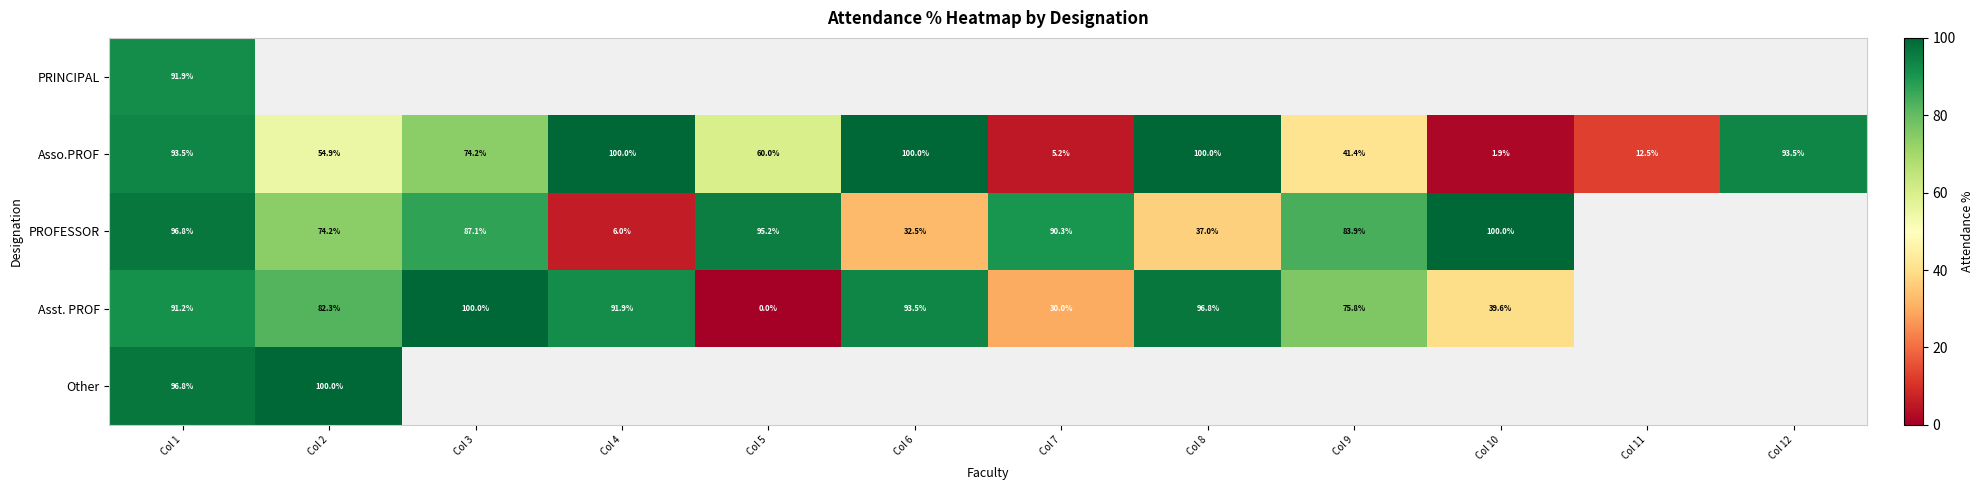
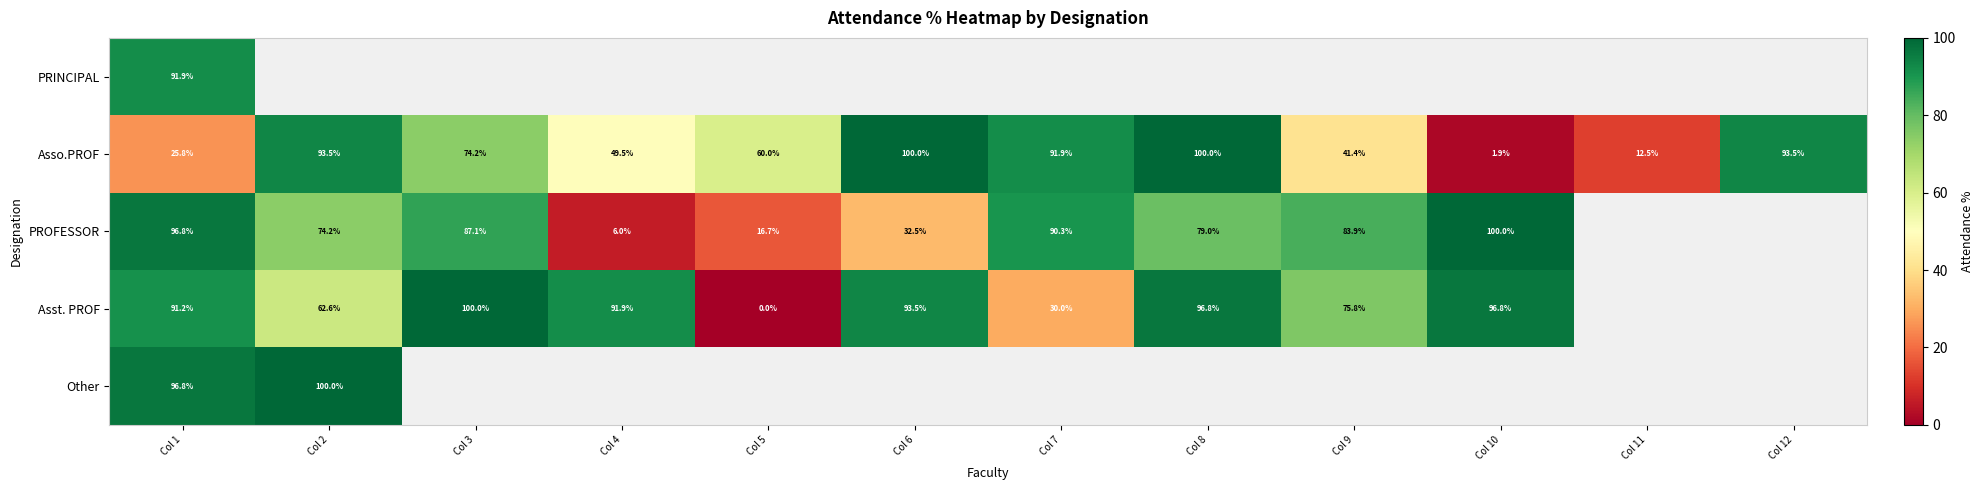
  {
    "PRINCIPAL": {
      "Col 1": "91.9%"
    },
    "Asso.PROF": {
-     "Col 1": "93.5%",
-     "Col 2": "54.9%",
+     "Col 1": "25.8%",
+     "Col 2": "93.5%",
      "Col 3": "74.2%",
-     "Col 4": "100.0%",
+     "Col 4": "49.5%",
      "Col 5": "60.0%",
      "Col 6": "100.0%",
-     "Col 7": "5.2%",
+     "Col 7": "91.9%",
      "Col 8": "100.0%",
      "Col 9": "41.4%",
      "Col 10": "1.9%",
      "Col 11": "12.5%",
      "Col 12": "93.5%"
    },
    "PROFESSOR": {
      "Col 1": "96.8%",
      "Col 2": "74.2%",
      "Col 3": "87.1%",
      "Col 4": "6.0%",
-     "Col 5": "95.2%",
+     "Col 5": "16.7%",
      "Col 6": "32.5%",
      "Col 7": "90.3%",
-     "Col 8": "37.0%",
+     "Col 8": "79.0%",
      "Col 9": "83.9%",
      "Col 10": "100.0%"
    },
    "Asst. PROF": {
      "Col 1": "91.2%",
-     "Col 2": "82.3%",
+     "Col 2": "62.6%",
      "Col 3": "100.0%",
      "Col 4": "91.9%",
      "Col 5": "0.0%",
      "Col 6": "93.5%",
      "Col 7": "30.0%",
      "Col 8": "96.8%",
      "Col 9": "75.8%",
-     "Col 10": "39.6%"
+     "Col 10": "96.8%"
    },
    "Other": {
      "Col 1": "96.8%",
      "Col 2": "100.0%"
    }
  }
